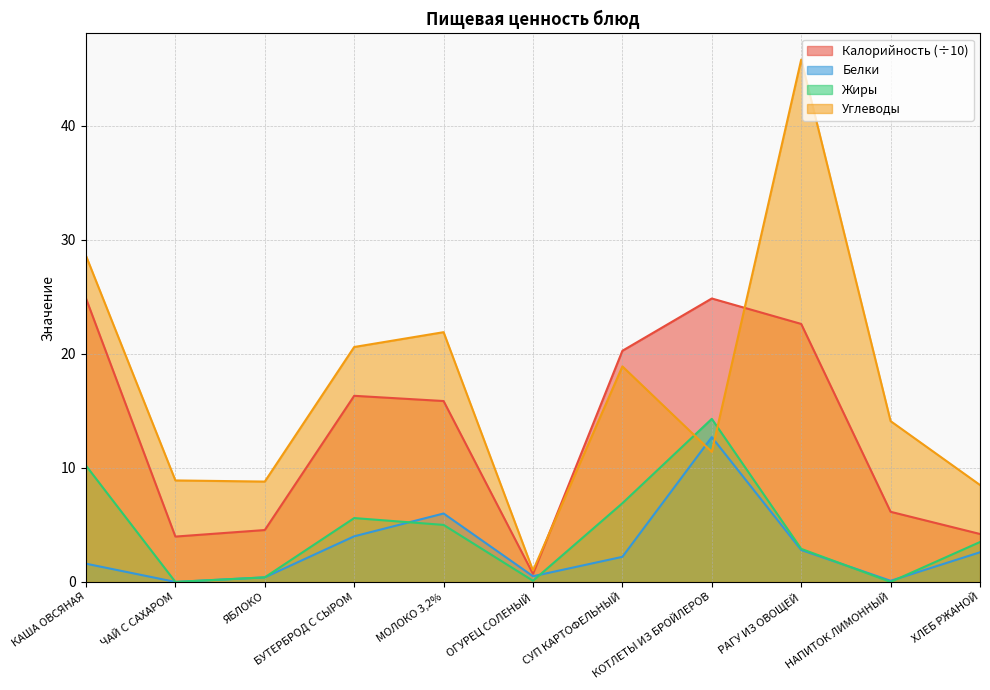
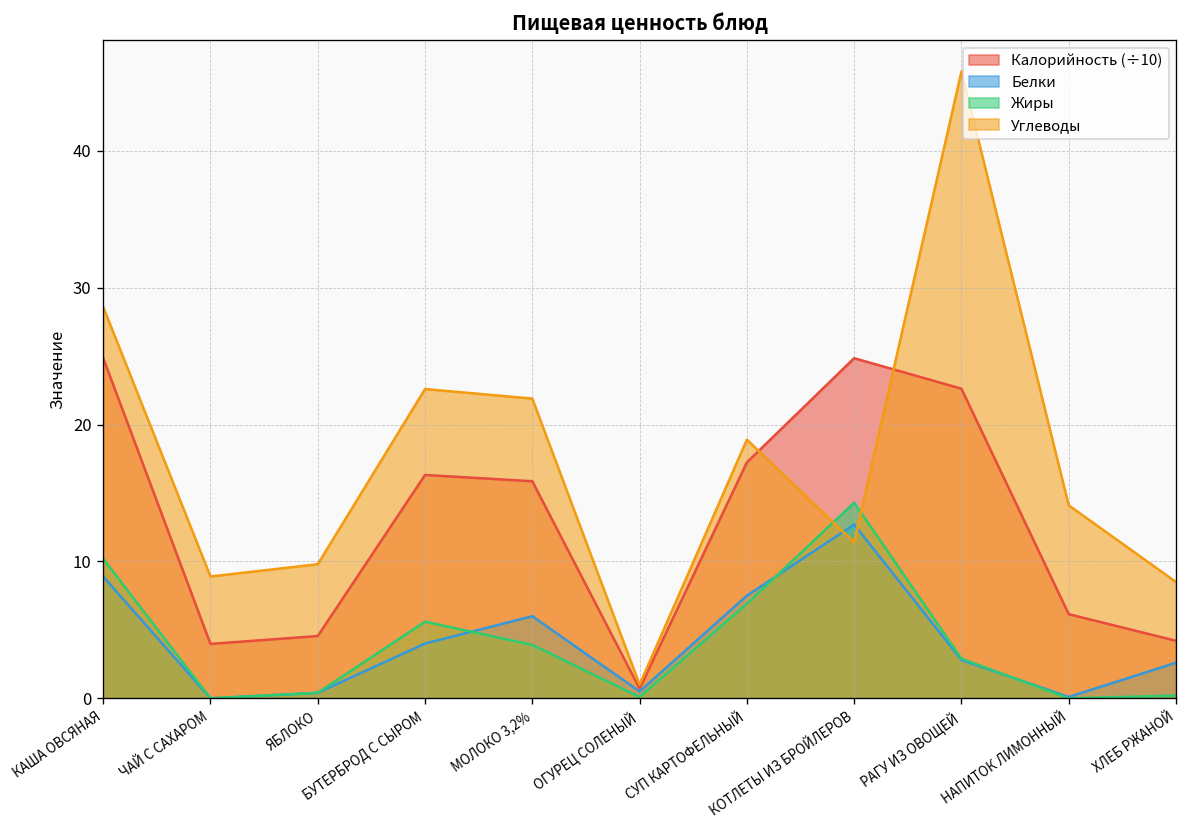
  {
    "Калорийность (÷10)": {
      "КАША ОВСЯНАЯ": 24.9,
      "ЧАЙ С САХАРОМ": 4.0,
      "ЯБЛОКО": 4.6,
      "БУТЕРБРОД С СЫРОМ": 16.3,
      "МОЛОКО 3,2%": 15.9,
-     "СУП КАРТОФЕЛЬНЫЙ": 20.3,
+     "СУП КАРТОФЕЛЬНЫЙ": 17.2,
      "КОТЛЕТЫ ИЗ БРОЙЛЕРОВ": 24.9,
      "РАГУ ИЗ ОВОЩЕЙ": 22.6,
      "НАПИТОК ЛИМОННЫЙ": 6.2,
      "ХЛЕБ РЖАНОЙ": 4.2
    },
    "Белки": {
-     "КАША ОВСЯНАЯ": 1.6,
+     "КАША ОВСЯНАЯ": 8.9,
      "БУТЕРБРОД С СЫРОМ": 4.0,
      "МОЛОКО 3,2%": 6.0,
-     "СУП КАРТОФЕЛЬНЫЙ": 2.2,
+     "СУП КАРТОФЕЛЬНЫЙ": 7.5,
      "КОТЛЕТЫ ИЗ БРОЙЛЕРОВ": 12.7,
      "ХЛЕБ РЖАНОЙ": 2.6
    },
    "Жиры": {
      "КАША ОВСЯНАЯ": 10.2,
      "БУТЕРБРОД С СЫРОМ": 5.6,
-     "МОЛОКО 3,2%": 5.0,
+     "МОЛОКО 3,2%": 3.9,
      "ОГУРЕЦ СОЛЕНЫЙ": 0.1,
      "СУП КАРТОФЕЛЬНЫЙ": 6.9,
      "КОТЛЕТЫ ИЗ БРОЙЛЕРОВ": 14.3,
-     "ХЛЕБ РЖАНОЙ": 3.5
+     "ХЛЕБ РЖАНОЙ": 0.2
    },
    "Углеводы": {
      "КАША ОВСЯНАЯ": 28.6,
      "ЧАЙ С САХАРОМ": 8.9,
-     "ЯБЛОКО": 8.8,
-     "БУТЕРБРОД С СЫРОМ": 20.6,
+     "ЯБЛОКО": 9.8,
+     "БУТЕРБРОД С СЫРОМ": 22.6,
      "МОЛОКО 3,2%": 21.9,
      "ОГУРЕЦ СОЛЕНЫЙ": 1.0,
      "СУП КАРТОФЕЛЬНЫЙ": 18.9,
      "КОТЛЕТЫ ИЗ БРОЙЛЕРОВ": 11.4,
      "РАГУ ИЗ ОВОЩЕЙ": 45.8,
      "НАПИТОК ЛИМОННЫЙ": 14.1,
      "ХЛЕБ РЖАНОЙ": 8.5
    }
  }
